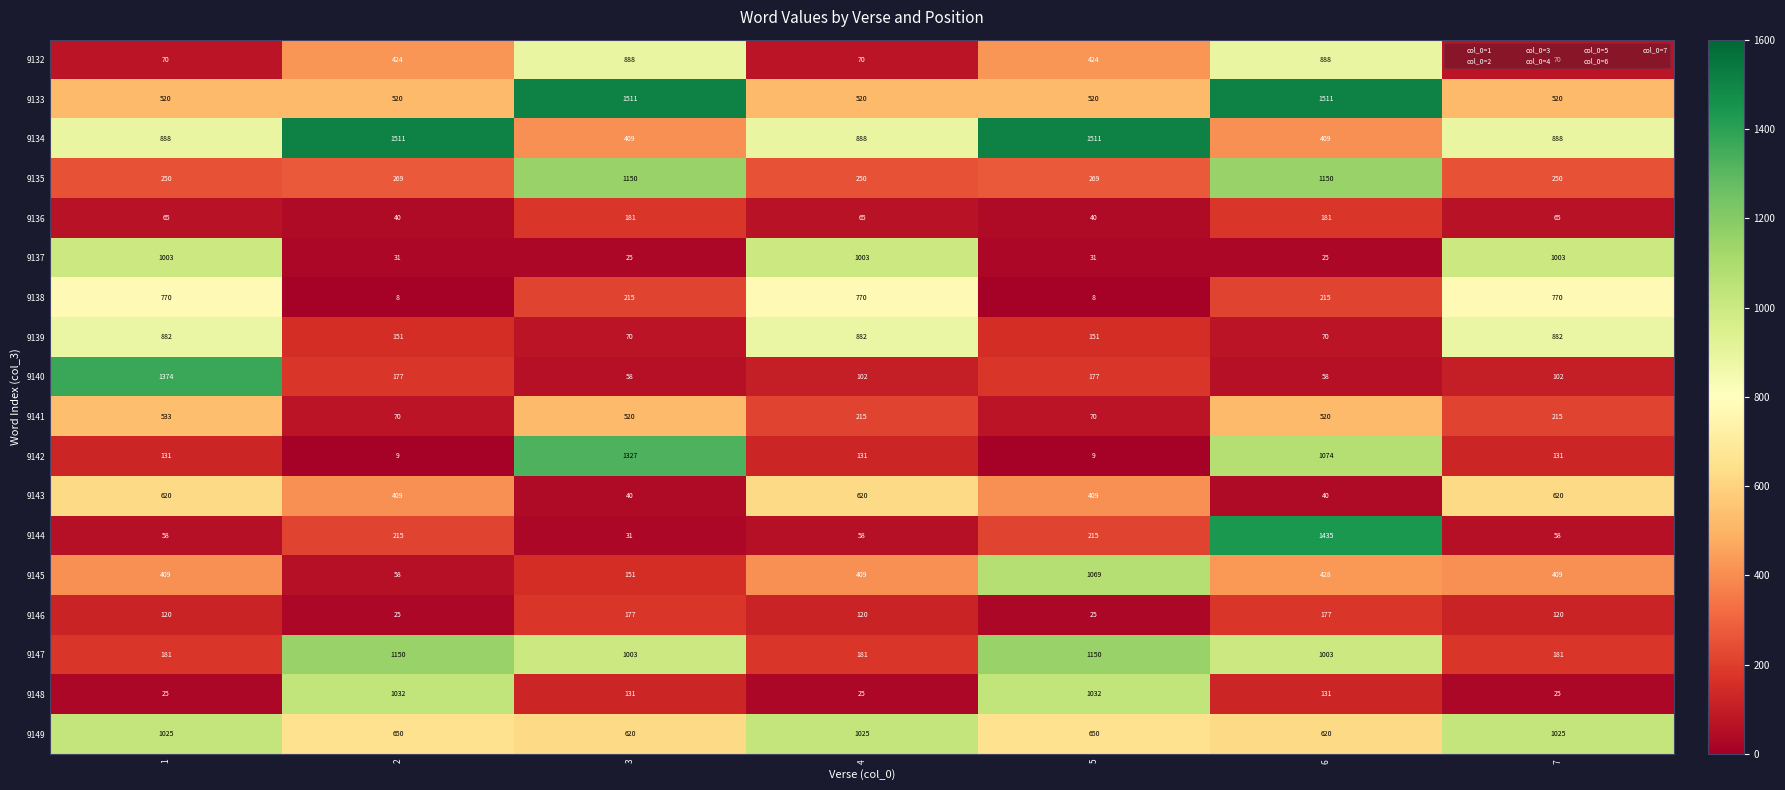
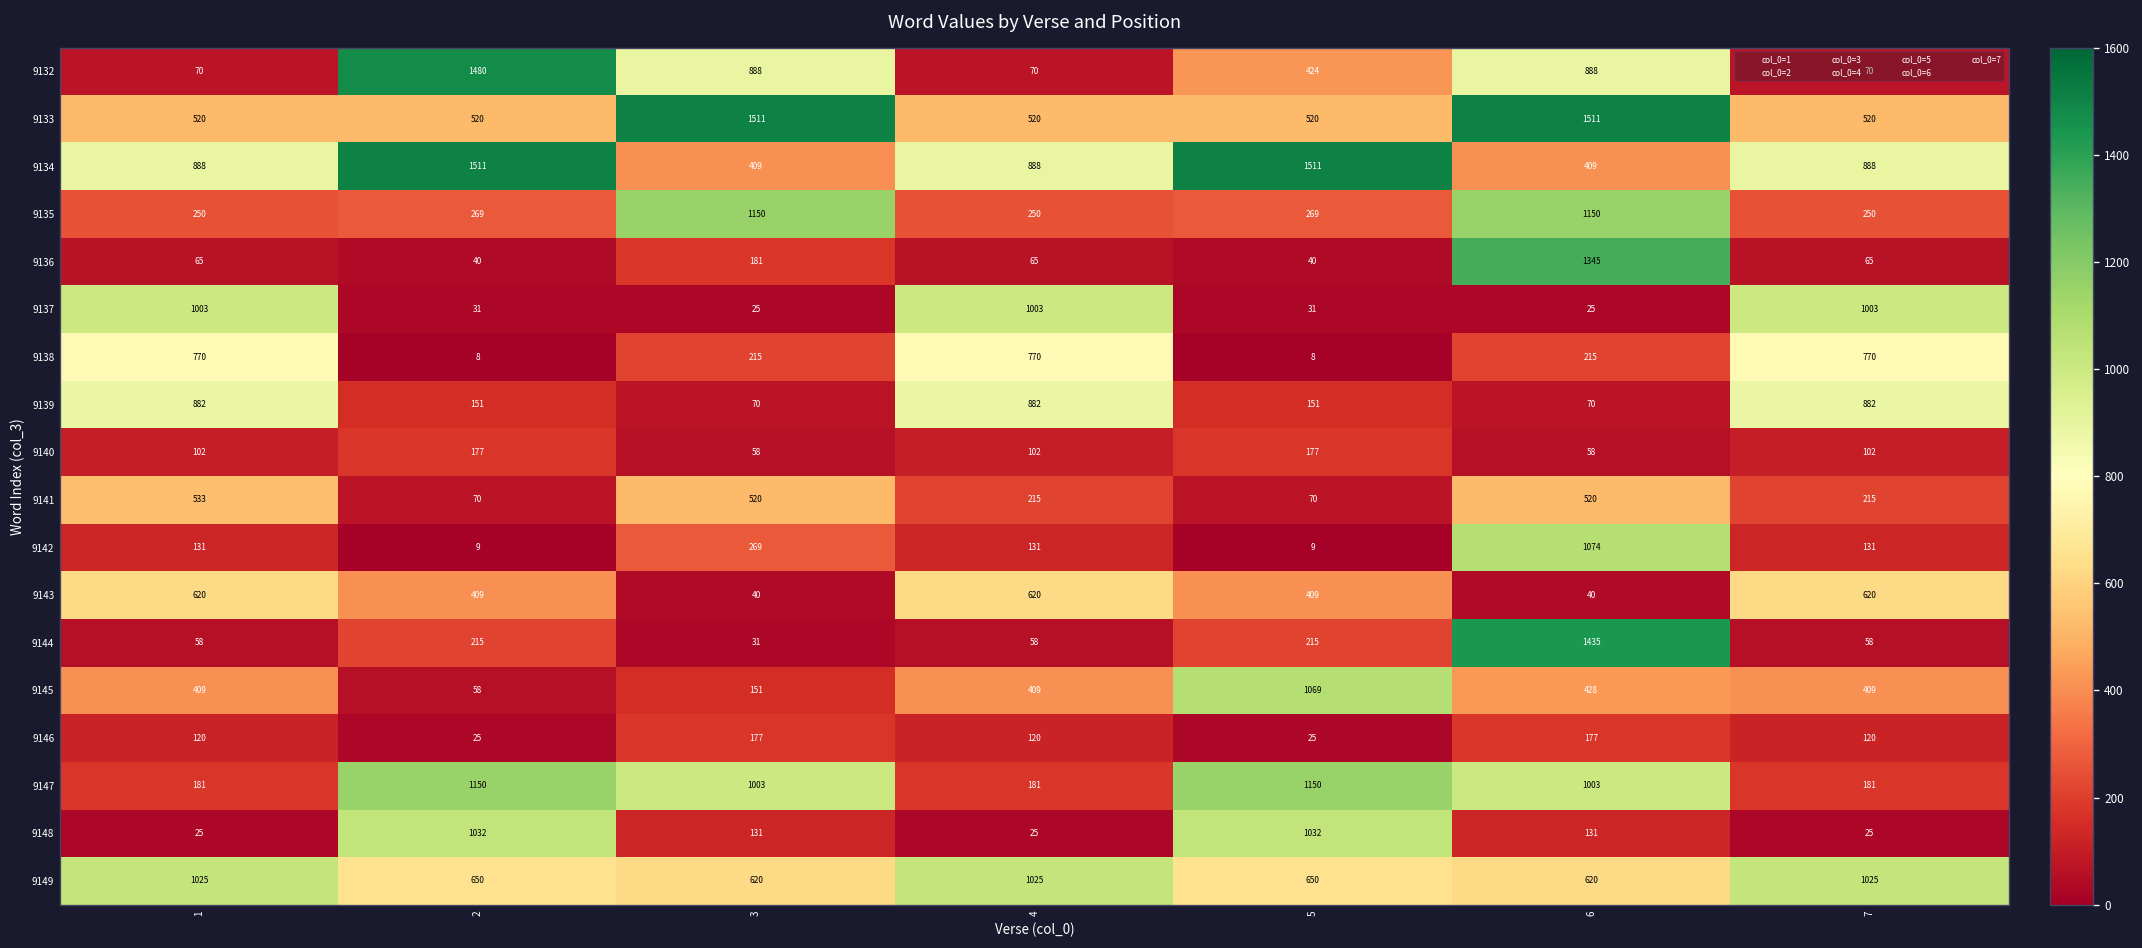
  {
    "9132": {
      "1": 70,
-     "2": 424,
+     "2": 1480,
      "3": 888,
      "4": 70,
      "5": 424,
      "6": 888
    },
    "9133": {
      "1": 520,
      "2": 520,
      "3": 1511,
      "4": 520,
      "5": 520,
      "6": 1511,
      "7": 520
    },
    "9134": {
      "1": 888,
      "2": 1511,
      "3": 409,
      "4": 888,
      "5": 1511,
      "6": 409,
      "7": 888
    },
    "9135": {
      "1": 250,
      "2": 269,
      "3": 1150,
      "4": 250,
      "5": 269,
      "6": 1150,
      "7": 250
    },
    "9136": {
      "1": 65,
      "2": 40,
      "3": 181,
      "4": 65,
      "5": 40,
-     "6": 181,
+     "6": 1345,
      "7": 65
    },
    "9137": {
      "1": 1003,
      "2": 31,
      "3": 25,
      "4": 1003,
      "5": 31,
      "6": 25,
      "7": 1003
    },
    "9138": {
      "1": 770,
      "2": 8,
      "3": 215,
      "4": 770,
      "5": 8,
      "6": 215,
      "7": 770
    },
    "9139": {
      "1": 882,
      "2": 151,
      "3": 70,
      "4": 882,
      "5": 151,
      "6": 70,
      "7": 882
    },
    "9140": {
-     "1": 1374,
+     "1": 102,
      "2": 177,
      "3": 58,
      "4": 102,
      "5": 177,
      "6": 58,
      "7": 102
    },
    "9141": {
      "1": 533,
      "2": 70,
      "3": 520,
      "4": 215,
      "5": 70,
      "6": 520,
      "7": 215
    },
    "9142": {
      "1": 131,
      "2": 9,
-     "3": 1327,
+     "3": 269,
      "4": 131,
      "5": 9,
      "6": 1074,
      "7": 131
    },
    "9143": {
      "1": 620,
      "2": 409,
      "3": 40,
      "4": 620,
      "5": 409,
      "6": 40,
      "7": 620
    },
    "9144": {
      "1": 58,
      "2": 215,
      "3": 31,
      "4": 58,
      "5": 215,
      "6": 1435,
      "7": 58
    },
    "9145": {
      "1": 409,
      "2": 58,
      "3": 151,
      "4": 409,
      "5": 1069,
      "6": 428,
      "7": 409
    },
    "9146": {
      "1": 120,
      "2": 25,
      "3": 177,
      "4": 120,
      "5": 25,
      "6": 177,
      "7": 120
    },
    "9147": {
      "1": 181,
      "2": 1150,
      "3": 1003,
      "4": 181,
      "5": 1150,
      "6": 1003,
      "7": 181
    },
    "9148": {
      "1": 25,
      "2": 1032,
      "3": 131,
      "4": 25,
      "5": 1032,
      "6": 131,
      "7": 25
    },
    "9149": {
      "1": 1025,
      "2": 650,
      "3": 620,
      "4": 1025,
      "5": 650,
      "6": 620,
      "7": 1025
    }
  }
